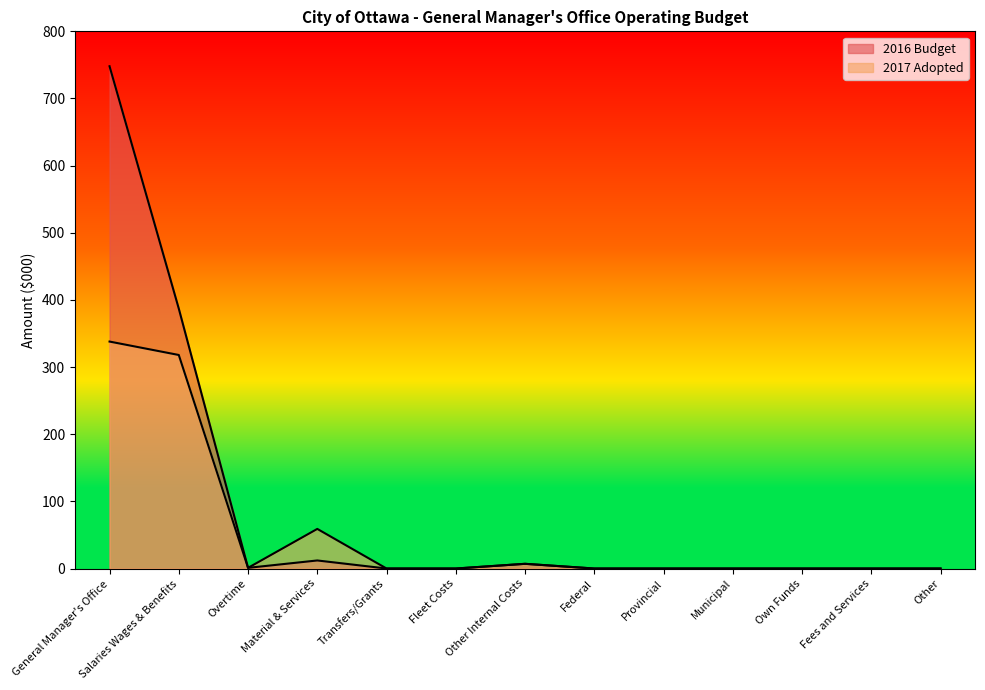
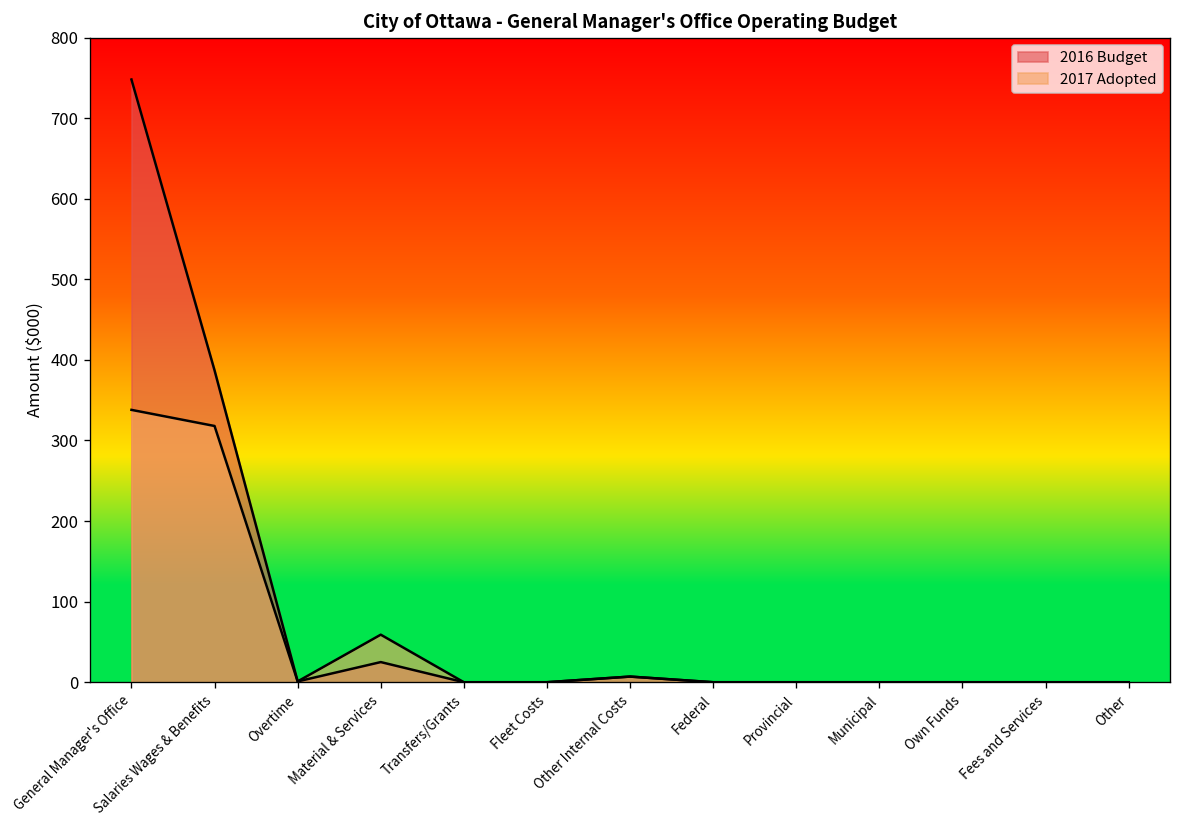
  {
    "2016 Budget": {
      "General Manager's Office": 750,
      "Salaries Wages & Benefits": 390,
-     "Material & Services": 10
+     "Material & Services": 30
    },
    "2017 Adopted": {
      "General Manager's Office": 340,
      "Salaries Wages & Benefits": 320,
      "Material & Services": 60
    }
  }
